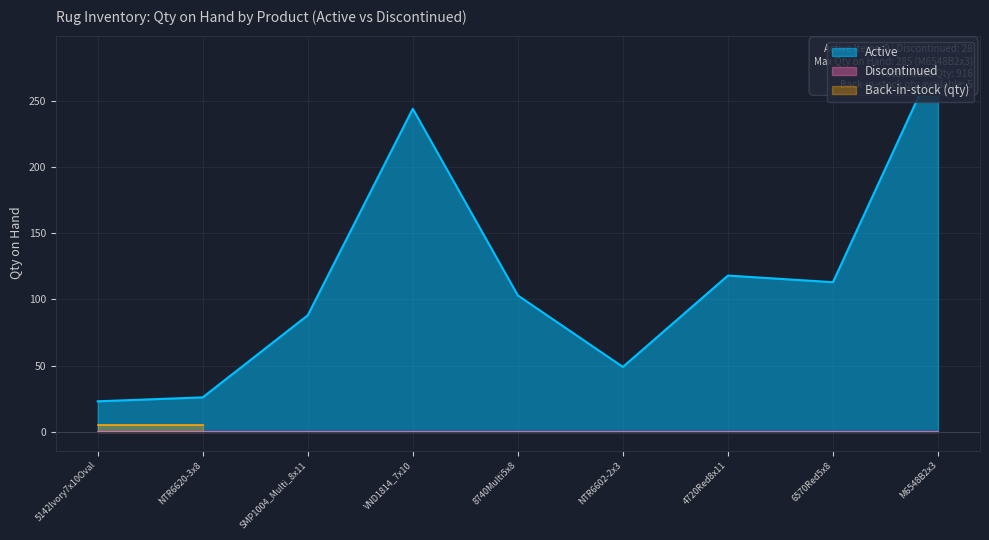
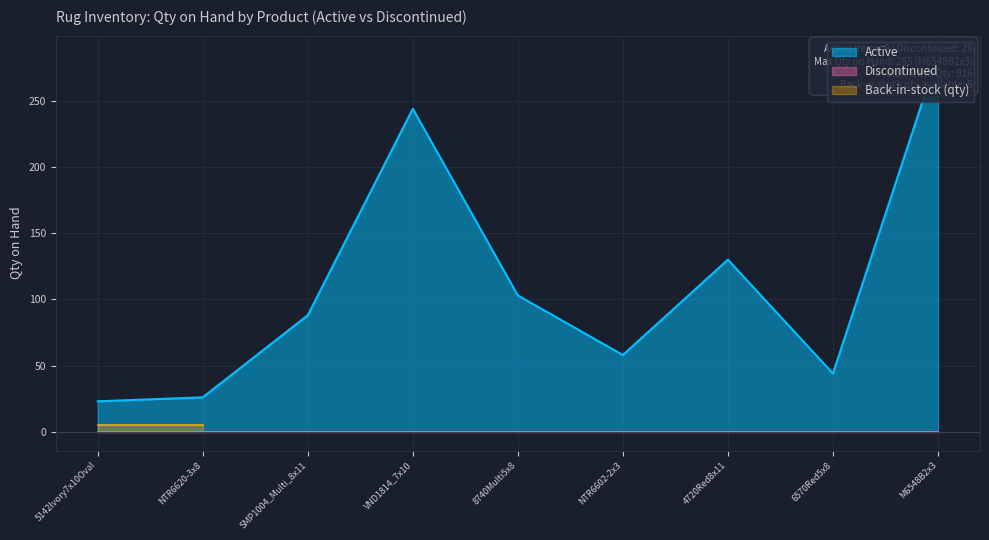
  {
    "Active": {
      "5142Ivory7x10Oval": 23,
      "NTR6620-3x8": 26,
      "SMP1004_Multi_8x11": 88,
      "VND1814_7x10": 244,
      "8740Multi5x8": 103,
-     "NTR6602-2x3": 49,
-     "4720Red8x11": 118,
-     "6570Red5x8": 113
+     "NTR6602-2x3": 58,
+     "4720Red8x11": 130,
+     "6570Red5x8": 44
    },
    "Discontinued": {
      "5142Ivory7x10Oval": 0,
      "SMP1004_Multi_8x11": 0,
      "8740Multi5x8": 0,
      "4720Red8x11": 0,
      "M6548B2x3": 0
    },
    "Back-in-stock (qty)": {
      "5142Ivory7x10Oval": 5,
      "NTR6620-3x8": 5
    }
  }
